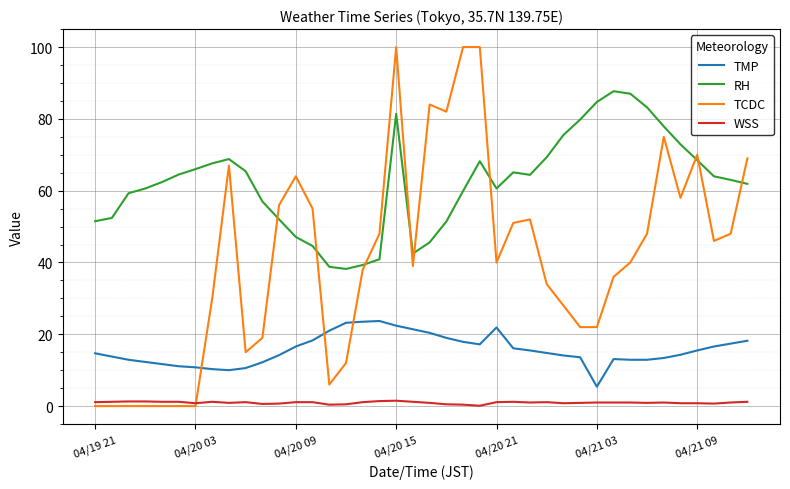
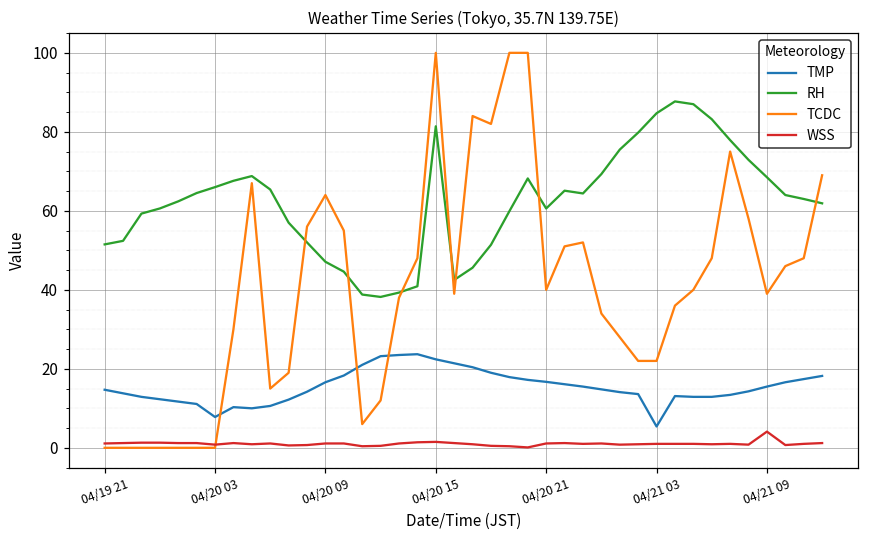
  {
    "TMP": {
      "04/19 21": 15,
-     "04/20 03": 11,
+     "04/20 03": 8,
      "04/20 09": 17,
      "04/20 15": 22,
-     "04/20 21": 22,
+     "04/20 21": 17,
      "04/21 03": 5,
      "04/21 09": 16
    },
    "RH": {
      "04/19 21": 52,
      "04/20 03": 66,
      "04/20 09": 47,
      "04/20 15": 81,
      "04/20 21": 61,
      "04/21 03": 85,
      "04/21 09": 69
    },
    "TCDC": {
      "04/19 21": 0,
      "04/20 03": 0,
      "04/20 09": 64,
      "04/20 15": 100,
      "04/20 21": 40,
      "04/21 03": 22,
-     "04/21 09": 70
+     "04/21 09": 39
    },
    "WSS": {
      "04/19 21": 1,
      "04/20 03": 1,
      "04/20 09": 1,
      "04/20 15": 2,
      "04/20 21": 1,
      "04/21 03": 1,
-     "04/21 09": 1
+     "04/21 09": 4
    }
  }
